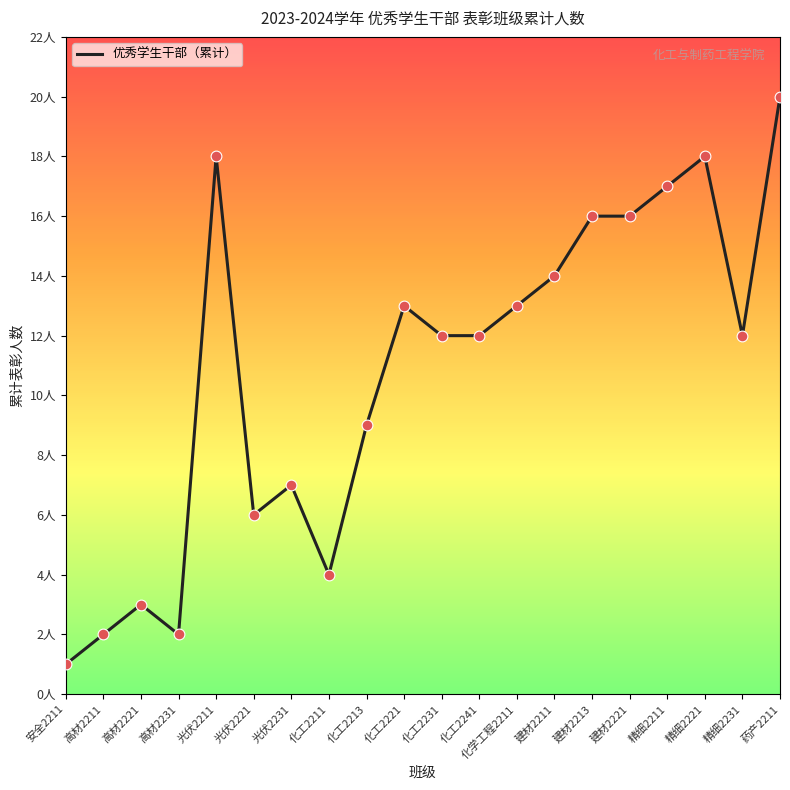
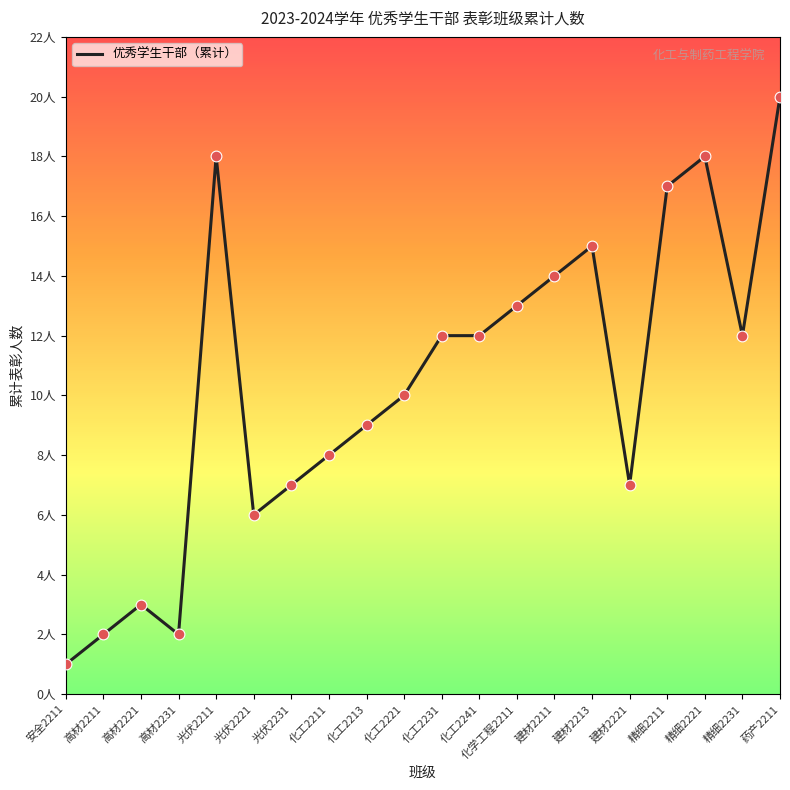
  {
    "安全2211": "1人",
    "高材2211": "2人",
    "高材2221": "3人",
    "高材2231": "2人",
    "光伏2211": "18人",
    "光伏2221": "6人",
    "光伏2231": "7人",
-   "化工2211": "4人",
+   "化工2211": "8人",
    "化工2213": "9人",
-   "化工2221": "13人",
+   "化工2221": "10人",
    "化工2231": "12人",
    "化工2241": "12人",
    "化学工程2211": "13人",
    "建材2211": "14人",
-   "建材2213": "16人",
-   "建材2221": "16人",
+   "建材2213": "15人",
+   "建材2221": "7人",
    "精细2211": "17人",
    "精细2221": "18人",
    "精细2231": "12人",
    "药产2211": "20人"
  }
